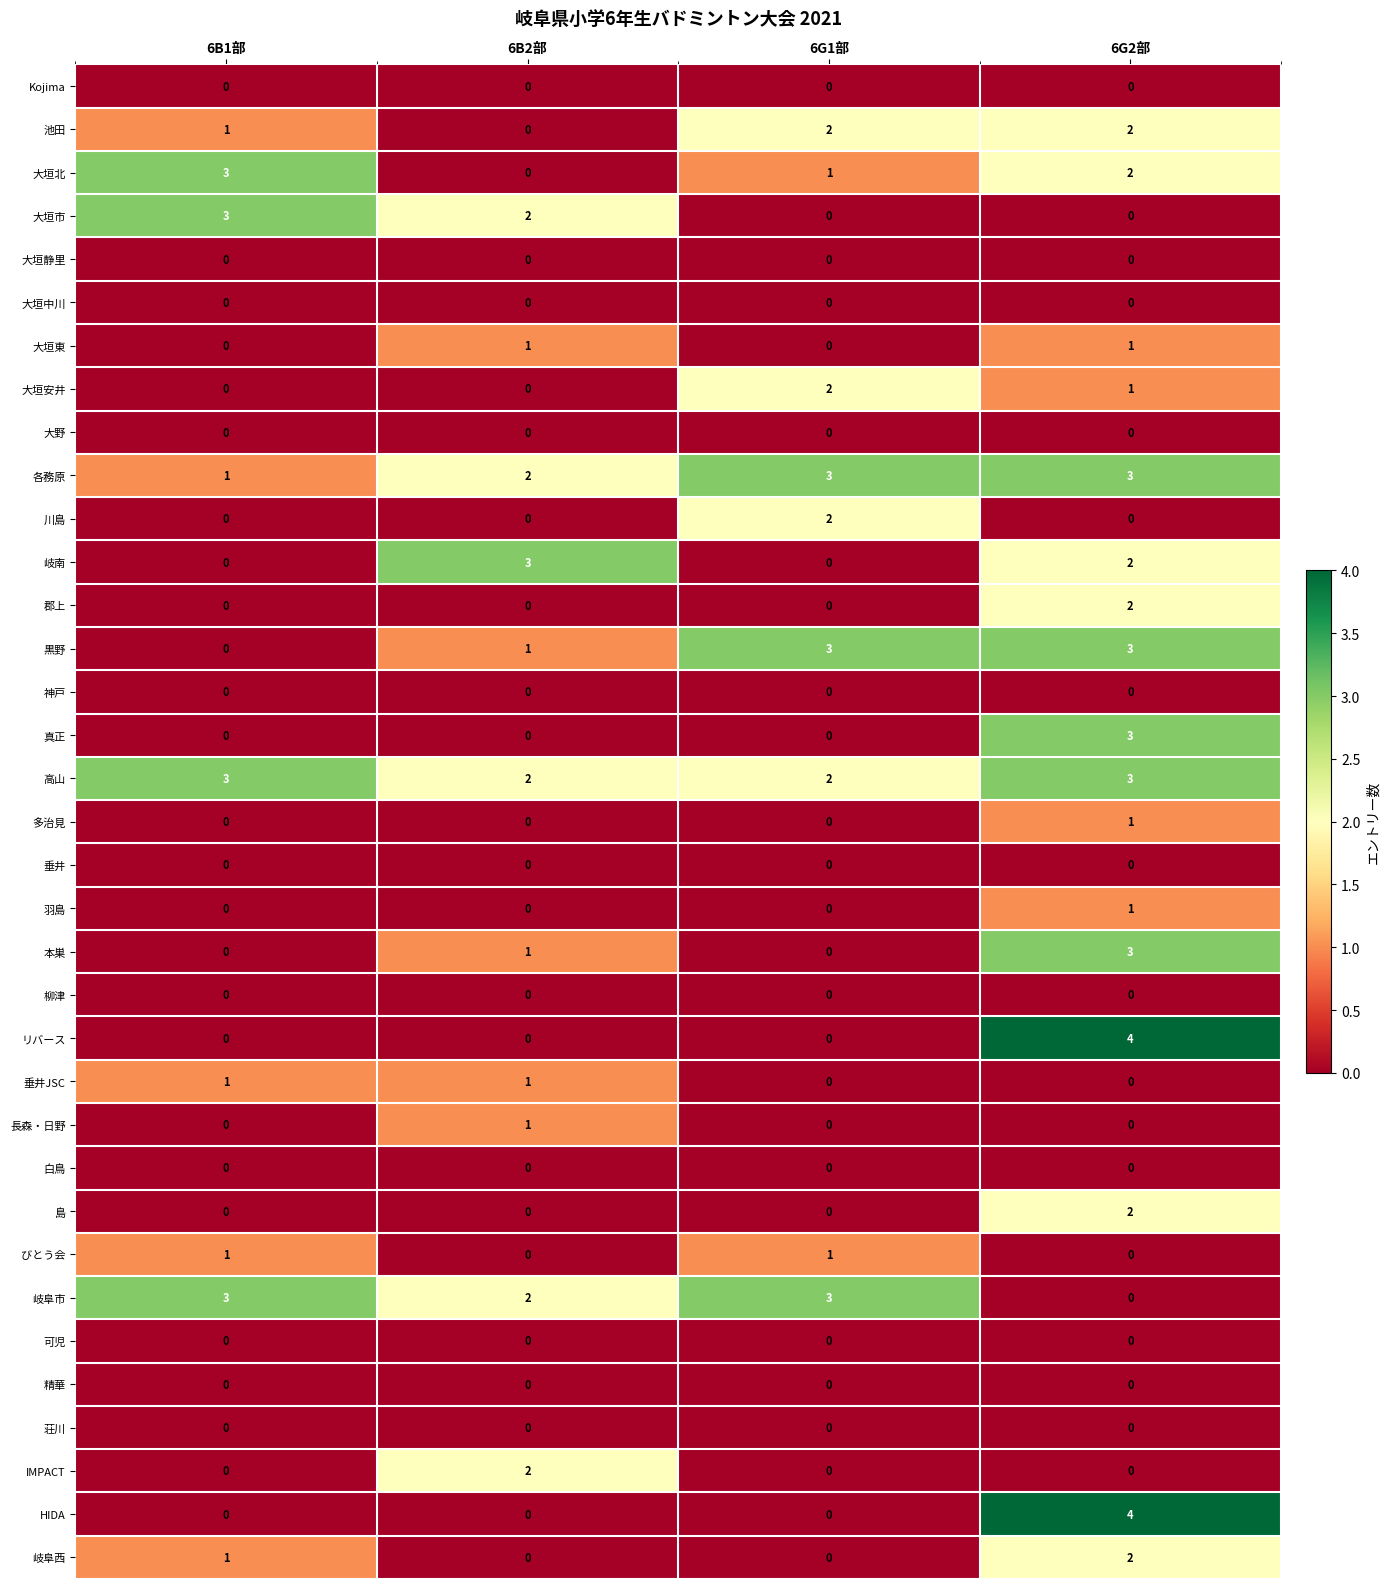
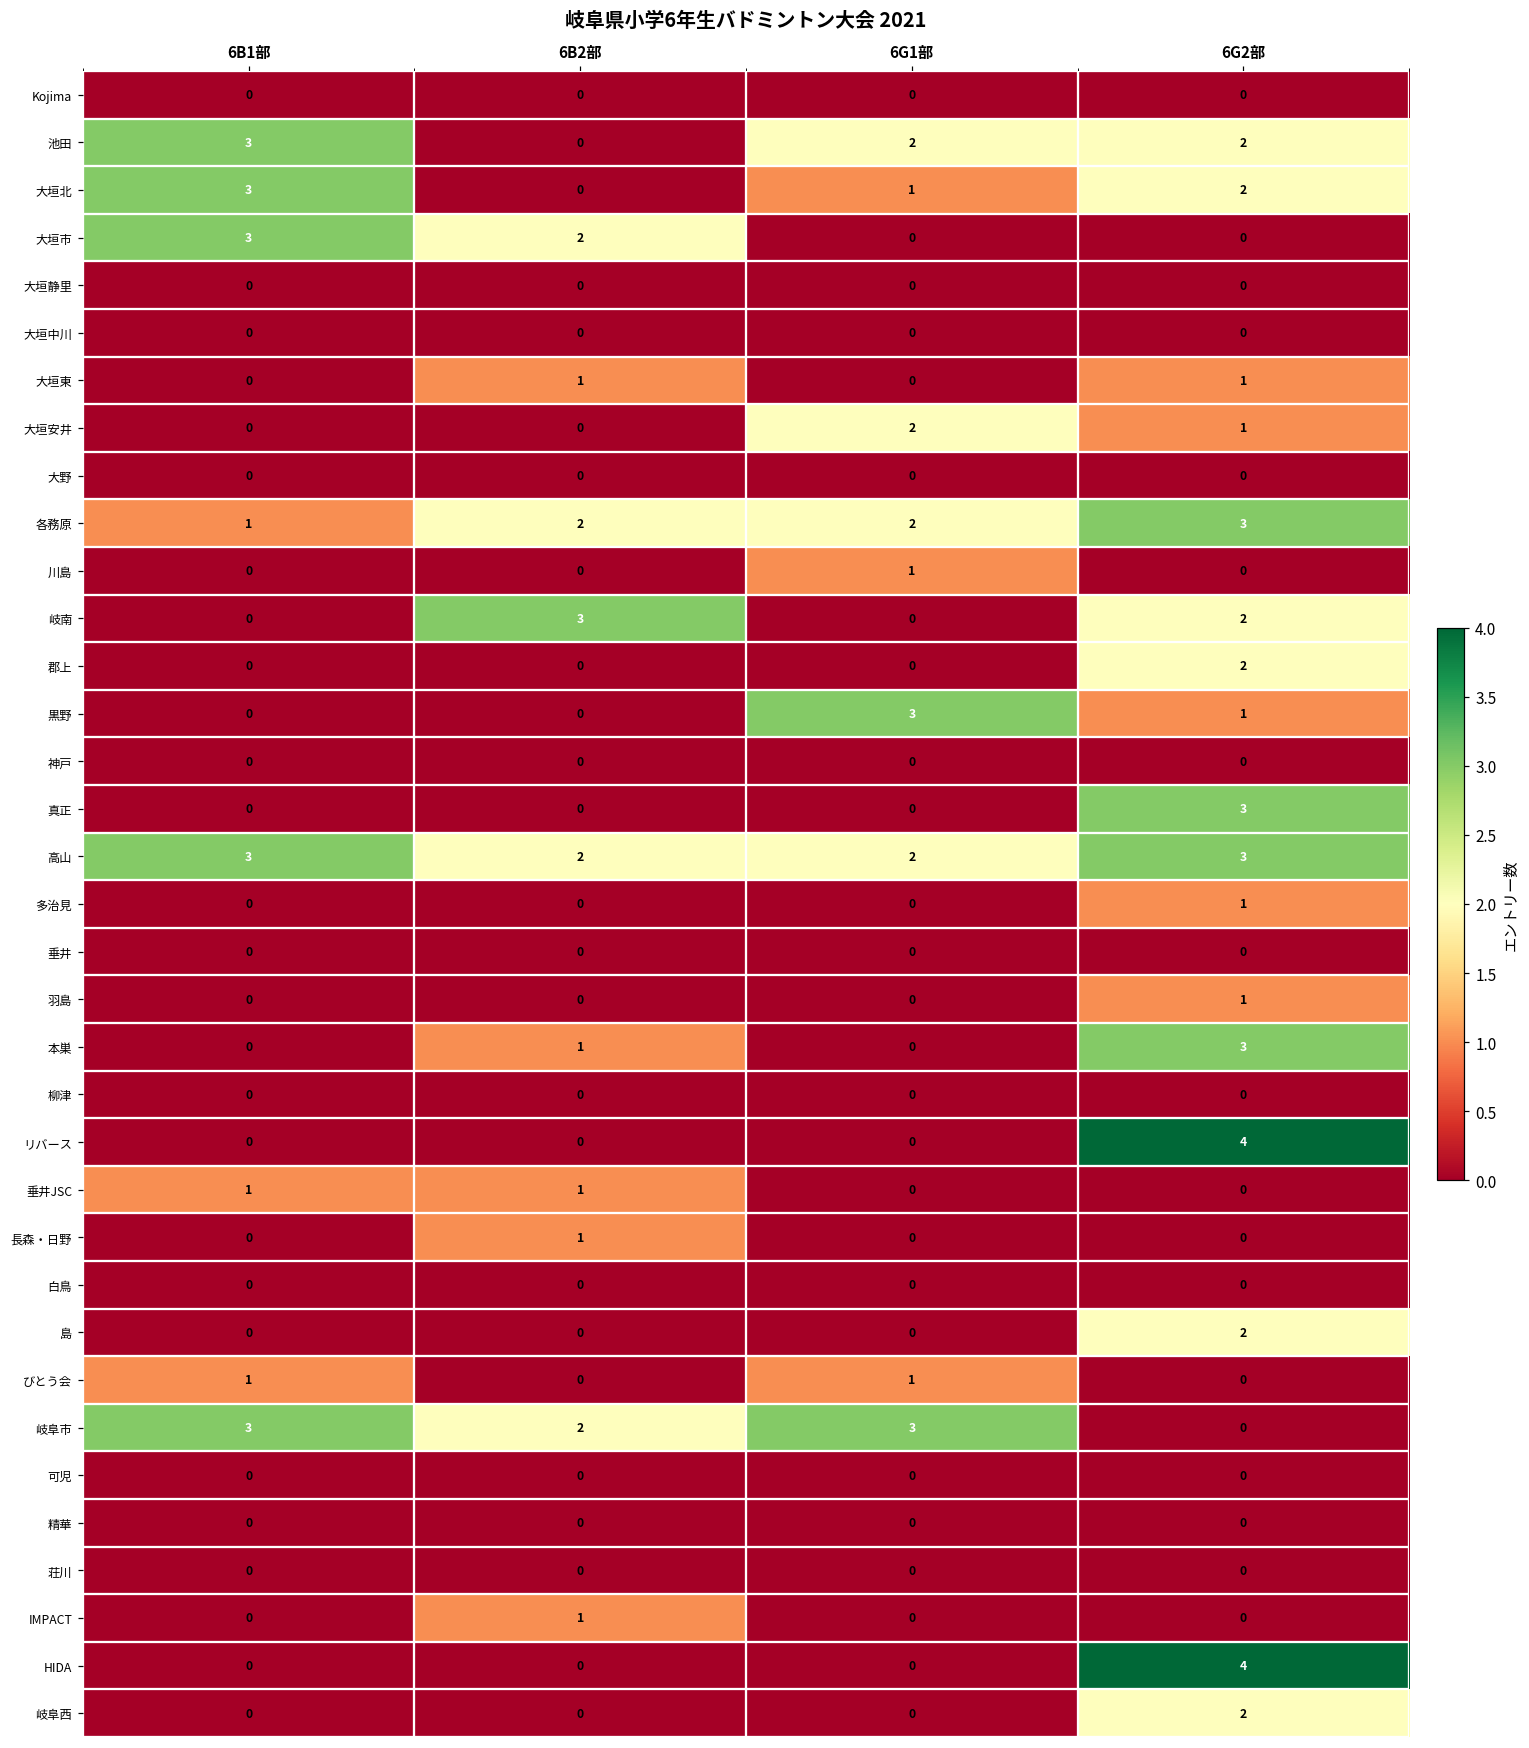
  {
    "Kojima": {
      "6B1部": 0,
      "6B2部": 0,
      "6G1部": 0,
      "6G2部": 0
    },
    "池田": {
-     "6B1部": 1,
+     "6B1部": 3,
      "6B2部": 0,
      "6G1部": 2,
      "6G2部": 2
    },
    "大垣北": {
      "6B1部": 3,
      "6B2部": 0,
      "6G1部": 1,
      "6G2部": 2
    },
    "大垣市": {
      "6B1部": 3,
      "6B2部": 2,
      "6G1部": 0,
      "6G2部": 0
    },
    "大垣静里": {
      "6B1部": 0,
      "6B2部": 0,
      "6G1部": 0,
      "6G2部": 0
    },
    "大垣中川": {
      "6B1部": 0,
      "6B2部": 0,
      "6G1部": 0,
      "6G2部": 0
    },
    "大垣東": {
      "6B1部": 0,
      "6B2部": 1,
      "6G1部": 0,
      "6G2部": 1
    },
    "大垣安井": {
      "6B1部": 0,
      "6B2部": 0,
      "6G1部": 2,
      "6G2部": 1
    },
    "大野": {
      "6B1部": 0,
      "6B2部": 0,
      "6G1部": 0,
      "6G2部": 0
    },
    "各務原": {
      "6B1部": 1,
      "6B2部": 2,
-     "6G1部": 3,
+     "6G1部": 2,
      "6G2部": 3
    },
    "川島": {
      "6B1部": 0,
      "6B2部": 0,
-     "6G1部": 2,
+     "6G1部": 1,
      "6G2部": 0
    },
    "岐南": {
      "6B1部": 0,
      "6B2部": 3,
      "6G1部": 0,
      "6G2部": 2
    },
    "郡上": {
      "6B1部": 0,
      "6B2部": 0,
      "6G1部": 0,
      "6G2部": 2
    },
    "黒野": {
      "6B1部": 0,
-     "6B2部": 1,
+     "6B2部": 0,
      "6G1部": 3,
-     "6G2部": 3
+     "6G2部": 1
    },
    "神戸": {
      "6B1部": 0,
      "6B2部": 0,
      "6G1部": 0,
      "6G2部": 0
    },
    "真正": {
      "6B1部": 0,
      "6B2部": 0,
      "6G1部": 0,
      "6G2部": 3
    },
    "高山": {
      "6B1部": 3,
      "6B2部": 2,
      "6G1部": 2,
      "6G2部": 3
    },
    "多治見": {
      "6B1部": 0,
      "6B2部": 0,
      "6G1部": 0,
      "6G2部": 1
    },
    "垂井": {
      "6B1部": 0,
      "6B2部": 0,
      "6G1部": 0,
      "6G2部": 0
    },
    "羽島": {
      "6B1部": 0,
      "6B2部": 0,
      "6G1部": 0,
      "6G2部": 1
    },
    "本巣": {
      "6B1部": 0,
      "6B2部": 1,
      "6G1部": 0,
      "6G2部": 3
    },
    "柳津": {
      "6B1部": 0,
      "6B2部": 0,
      "6G1部": 0,
      "6G2部": 0
    },
    "リバース": {
      "6B1部": 0,
      "6B2部": 0,
      "6G1部": 0,
      "6G2部": 4
    },
    "垂井JSC": {
      "6B1部": 1,
      "6B2部": 1,
      "6G1部": 0,
      "6G2部": 0
    },
    "長森・日野": {
      "6B1部": 0,
      "6B2部": 1,
      "6G1部": 0,
      "6G2部": 0
    },
    "白鳥": {
      "6B1部": 0,
      "6B2部": 0,
      "6G1部": 0,
      "6G2部": 0
    },
    "島": {
      "6B1部": 0,
      "6B2部": 0,
      "6G1部": 0,
      "6G2部": 2
    },
    "びとう会": {
      "6B1部": 1,
      "6B2部": 0,
      "6G1部": 1,
      "6G2部": 0
    },
    "岐阜市": {
      "6B1部": 3,
      "6B2部": 2,
      "6G1部": 3,
      "6G2部": 0
    },
    "可児": {
      "6B1部": 0,
      "6B2部": 0,
      "6G1部": 0,
      "6G2部": 0
    },
    "精華": {
      "6B1部": 0,
      "6B2部": 0,
      "6G1部": 0,
      "6G2部": 0
    },
    "荘川": {
      "6B1部": 0,
      "6B2部": 0,
      "6G1部": 0,
      "6G2部": 0
    },
    "IMPACT": {
      "6B1部": 0,
-     "6B2部": 2,
+     "6B2部": 1,
      "6G1部": 0,
      "6G2部": 0
    },
    "HIDA": {
      "6B1部": 0,
      "6B2部": 0,
      "6G1部": 0,
      "6G2部": 4
    },
    "岐阜西": {
-     "6B1部": 1,
+     "6B1部": 0,
      "6B2部": 0,
      "6G1部": 0,
      "6G2部": 2
    }
  }
